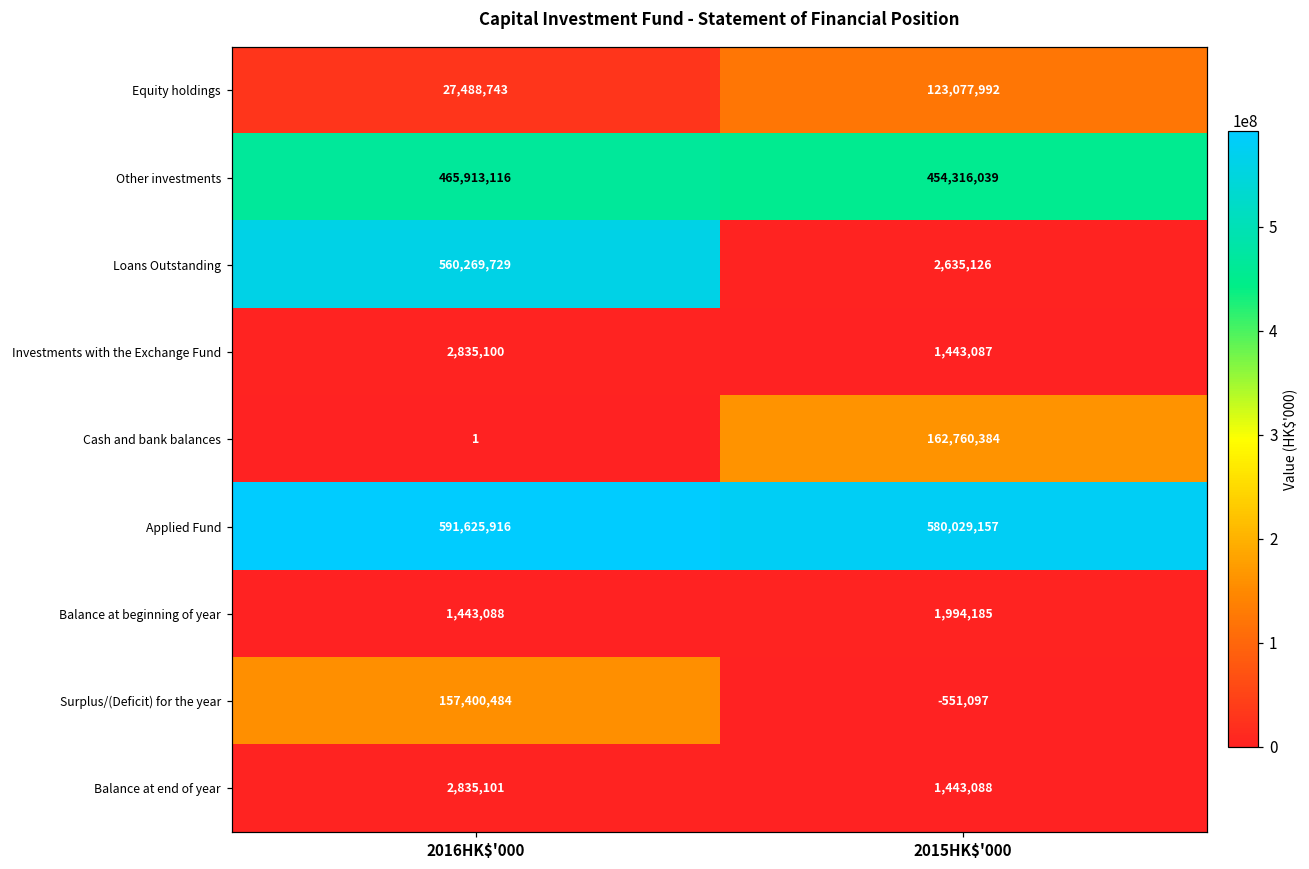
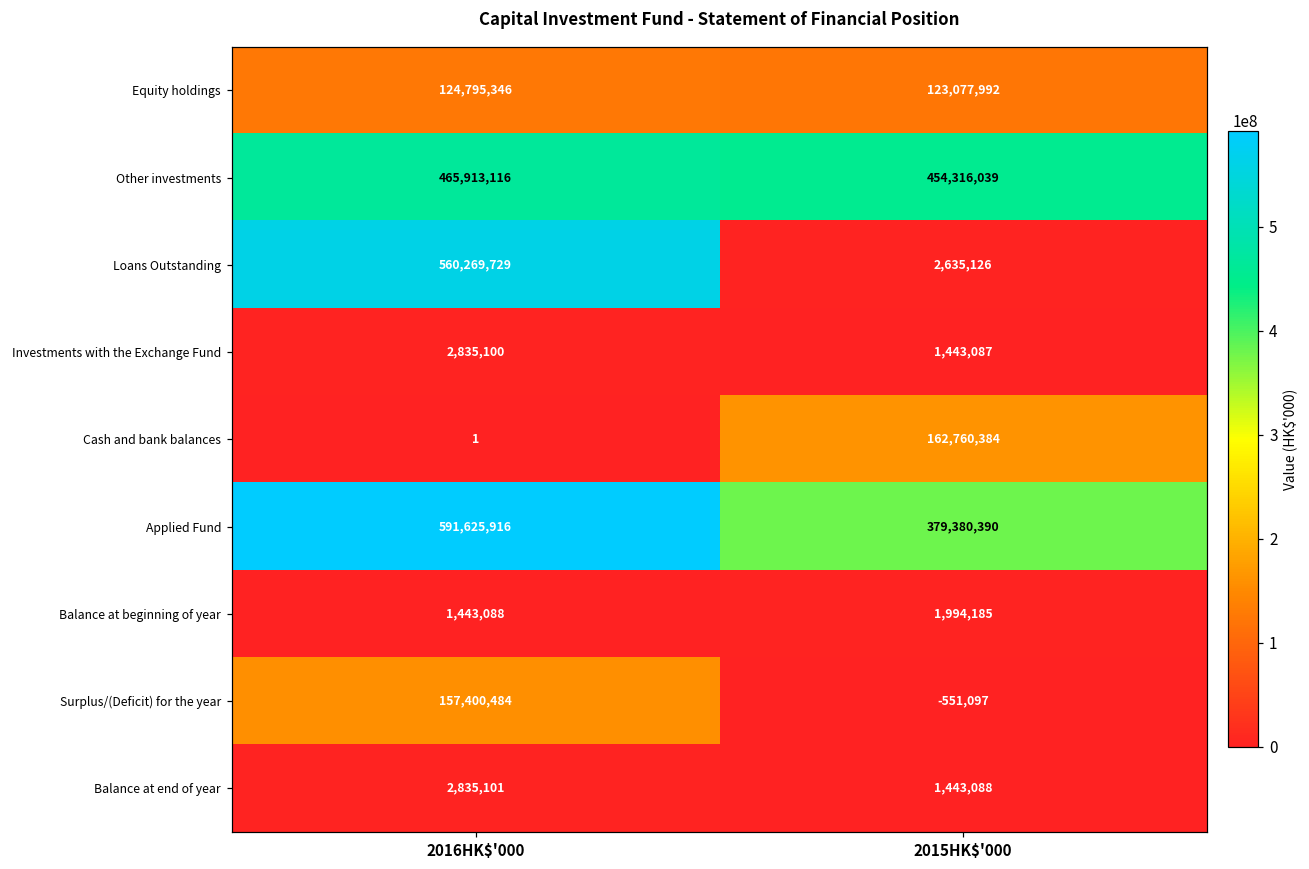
  {
    "Equity holdings": {
-     "2016HK$'000": "27,488,743",
+     "2016HK$'000": "124,795,346",
      "2015HK$'000": "123,077,992"
    },
    "Other investments": {
      "2016HK$'000": "465,913,116",
      "2015HK$'000": "454,316,039"
    },
    "Loans Outstanding": {
      "2016HK$'000": "560,269,729",
      "2015HK$'000": "2,635,126"
    },
    "Investments with the Exchange Fund": {
      "2016HK$'000": "2,835,100",
      "2015HK$'000": "1,443,087"
    },
    "Cash and bank balances": {
      "2016HK$'000": "1",
      "2015HK$'000": "162,760,384"
    },
    "Applied Fund": {
      "2016HK$'000": "591,625,916",
-     "2015HK$'000": "580,029,157"
+     "2015HK$'000": "379,380,390"
    },
    "Balance at beginning of year": {
      "2016HK$'000": "1,443,088",
      "2015HK$'000": "1,994,185"
    },
    "Surplus/(Deficit) for the year": {
      "2016HK$'000": "157,400,484",
      "2015HK$'000": "-551,097"
    },
    "Balance at end of year": {
      "2016HK$'000": "2,835,101",
      "2015HK$'000": "1,443,088"
    }
  }
